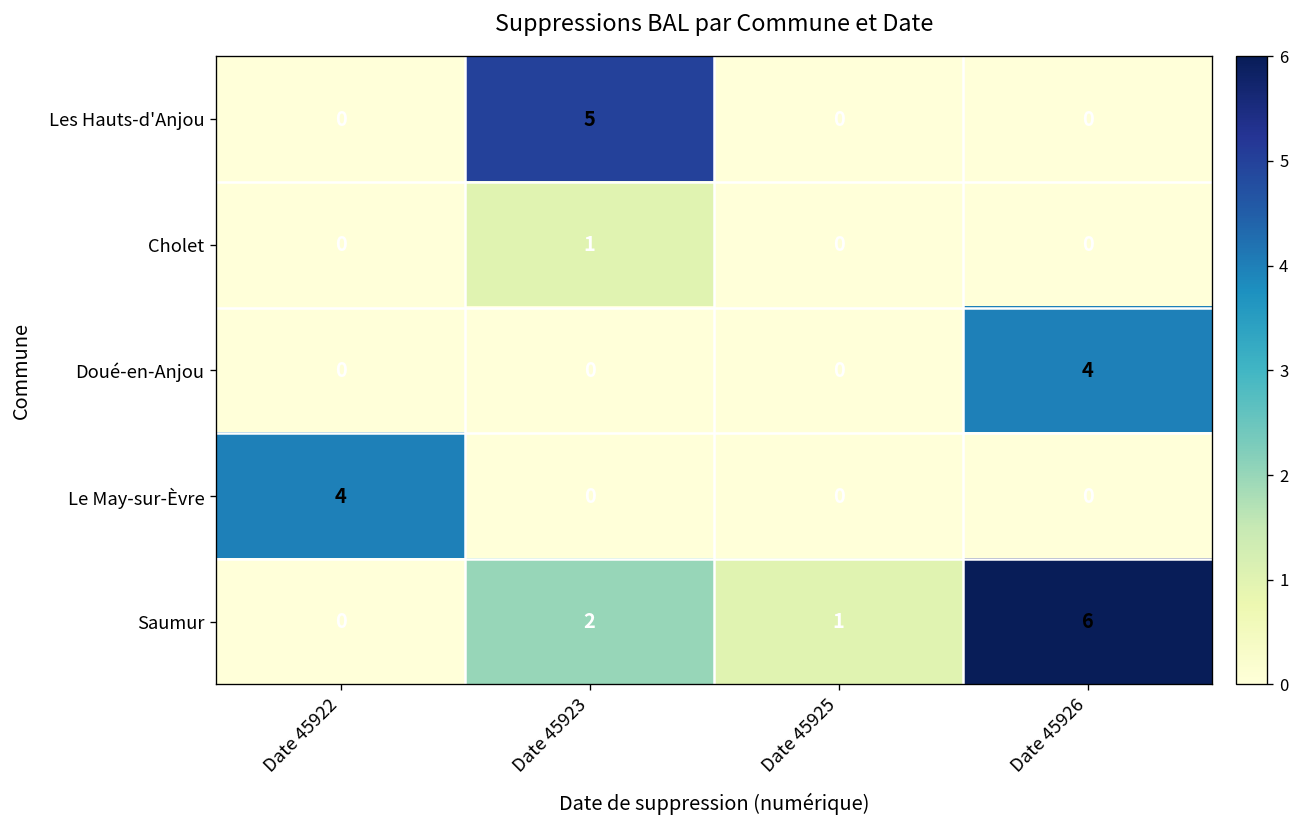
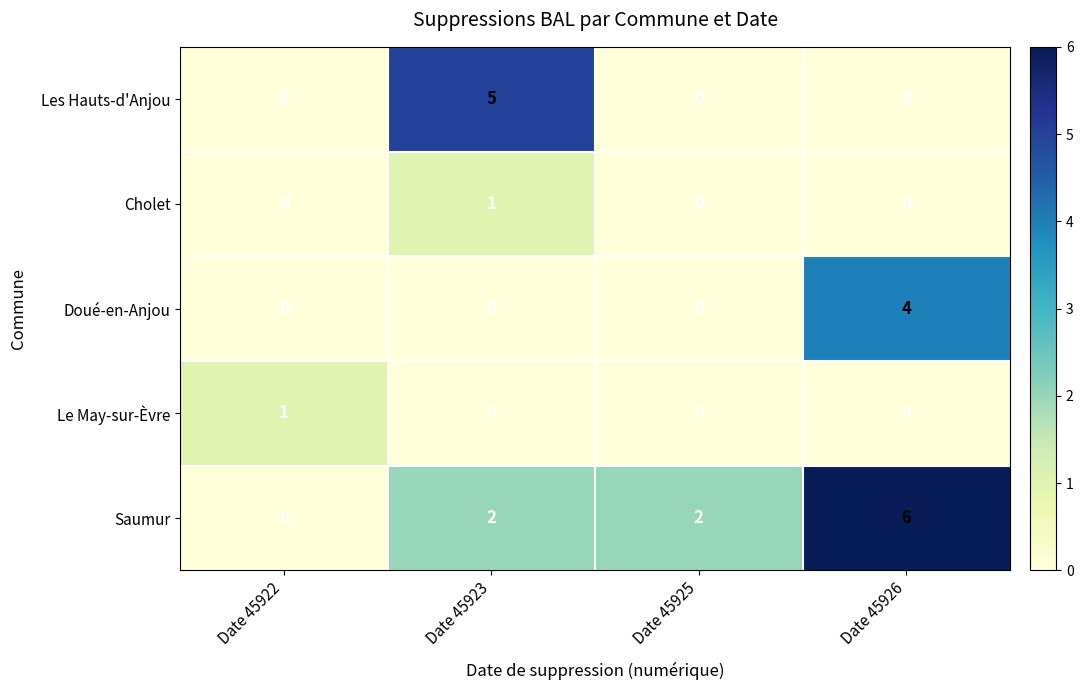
  {
    "Les Hauts-d'Anjou": {
      "Date 45923": 5
    },
    "Cholet": {
      "Date 45923": 1
    },
    "Doué-en-Anjou": {
      "Date 45926": 4
    },
    "Le May-sur-Èvre": {
-     "Date 45922": 4
+     "Date 45922": 1
    },
    "Saumur": {
      "Date 45923": 2,
-     "Date 45925": 1,
+     "Date 45925": 2,
      "Date 45926": 6
    }
  }
